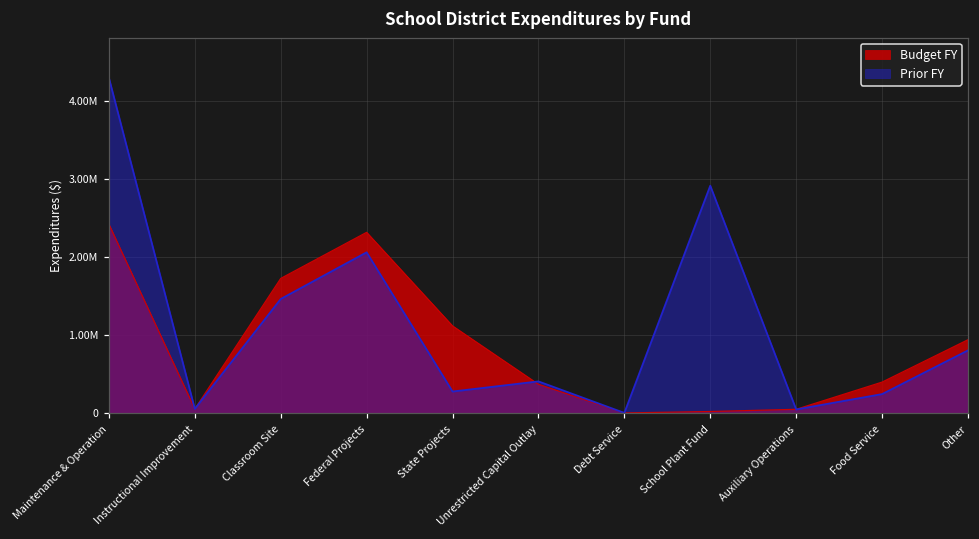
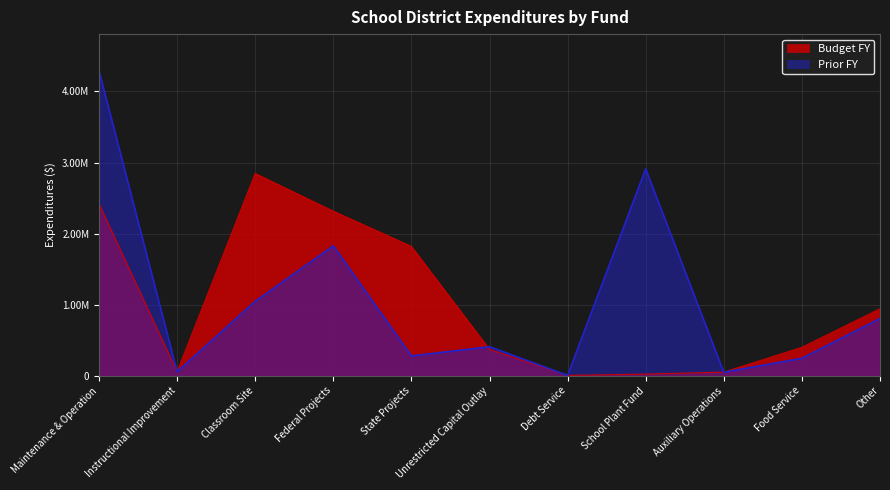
  {
    "Budget FY": {
      "Maintenance & Operation": 2400000,
-     "Classroom Site": 1700000,
+     "Classroom Site": 2800000,
      "Federal Projects": 2300000,
-     "State Projects": 1100000,
+     "State Projects": 1800000,
      "Unrestricted Capital Outlay": 400000,
      "School Plant Fund": 0,
      "Food Service": 400000,
      "Other": 900000
    },
    "Prior FY": {
      "Maintenance & Operation": 4300000,
-     "Classroom Site": 1500000,
-     "Federal Projects": 2100000,
+     "Classroom Site": 1000000,
+     "Federal Projects": 1800000,
      "State Projects": 300000,
      "Unrestricted Capital Outlay": 400000,
      "School Plant Fund": 2900000,
      "Food Service": 200000,
      "Other": 800000
    }
  }
